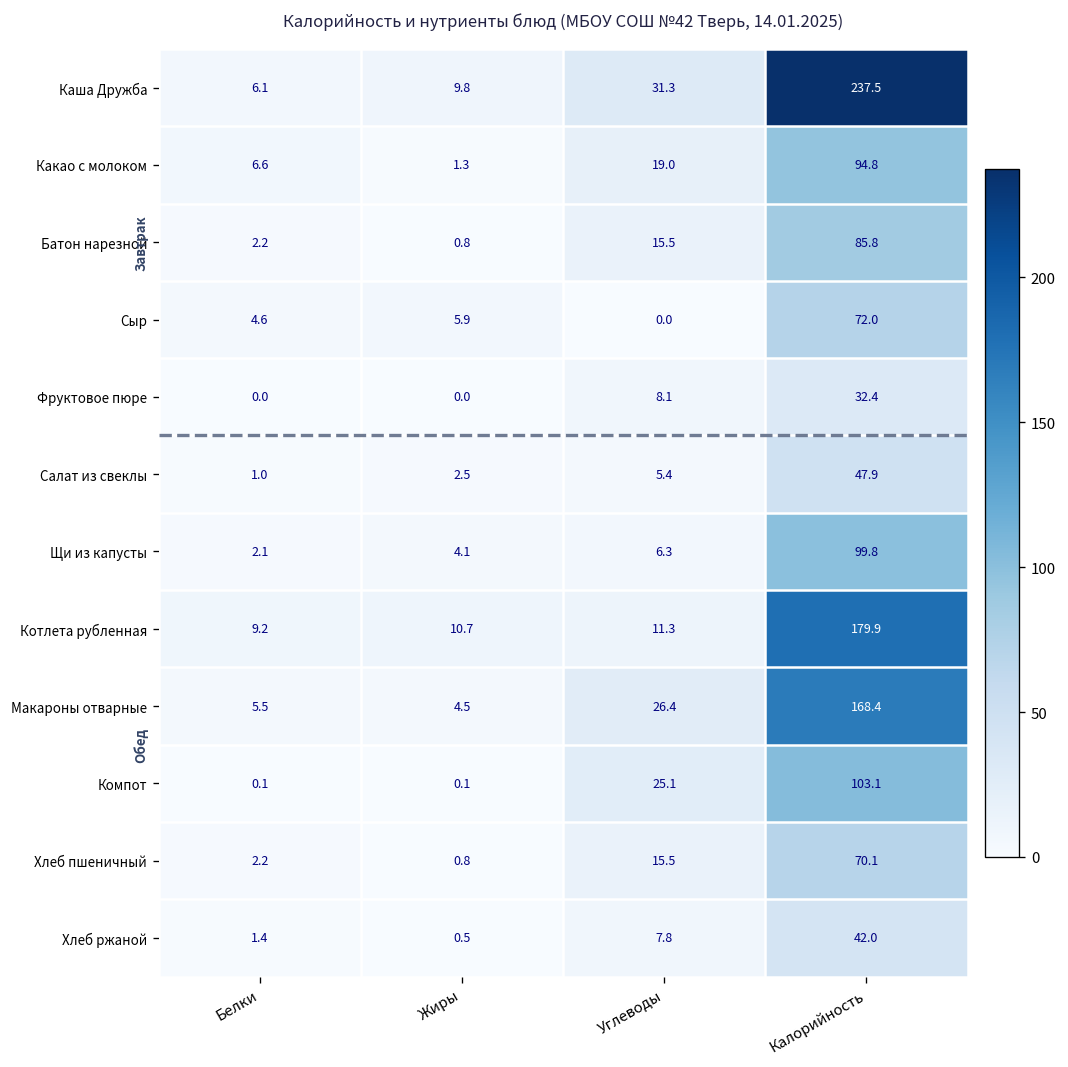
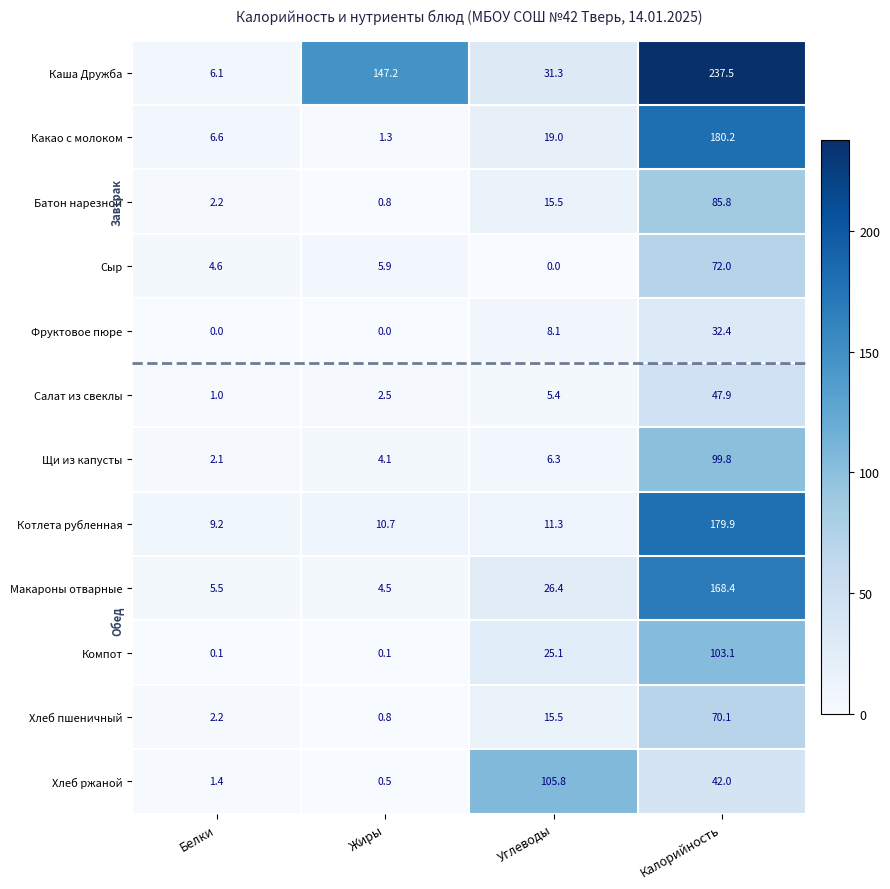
  {
    "Каша Дружба": {
      "Белки": 6.1,
-     "Жиры": 9.8,
+     "Жиры": 147.2,
      "Углеводы": 31.3,
      "Калорийность": 237.5
    },
    "Какао с молоком": {
      "Белки": 6.6,
      "Жиры": 1.3,
      "Углеводы": 19.0,
-     "Калорийность": 94.8
+     "Калорийность": 180.2
    },
    "Батон нарезной": {
      "Белки": 2.2,
      "Жиры": 0.8,
      "Углеводы": 15.5,
      "Калорийность": 85.8
    },
    "Сыр": {
      "Белки": 4.6,
      "Жиры": 5.9,
      "Углеводы": 0.0,
      "Калорийность": 72.0
    },
    "Фруктовое пюре": {
      "Белки": 0.0,
      "Жиры": 0.0,
      "Углеводы": 8.1,
      "Калорийность": 32.4
    },
    "Салат из свеклы": {
      "Белки": 1.0,
      "Жиры": 2.5,
      "Углеводы": 5.4,
      "Калорийность": 47.9
    },
    "Щи из капусты": {
      "Белки": 2.1,
      "Жиры": 4.1,
      "Углеводы": 6.3,
      "Калорийность": 99.8
    },
    "Котлета рубленная": {
      "Белки": 9.2,
      "Жиры": 10.7,
      "Углеводы": 11.3,
      "Калорийность": 179.9
    },
    "Макароны отварные": {
      "Белки": 5.5,
      "Жиры": 4.5,
      "Углеводы": 26.4,
      "Калорийность": 168.4
    },
    "Компот": {
      "Белки": 0.1,
      "Жиры": 0.1,
      "Углеводы": 25.1,
      "Калорийность": 103.1
    },
    "Хлеб пшеничный": {
      "Белки": 2.2,
      "Жиры": 0.8,
      "Углеводы": 15.5,
      "Калорийность": 70.1
    },
    "Хлеб ржаной": {
      "Белки": 1.4,
      "Жиры": 0.5,
-     "Углеводы": 7.8,
+     "Углеводы": 105.8,
      "Калорийность": 42.0
    }
  }
